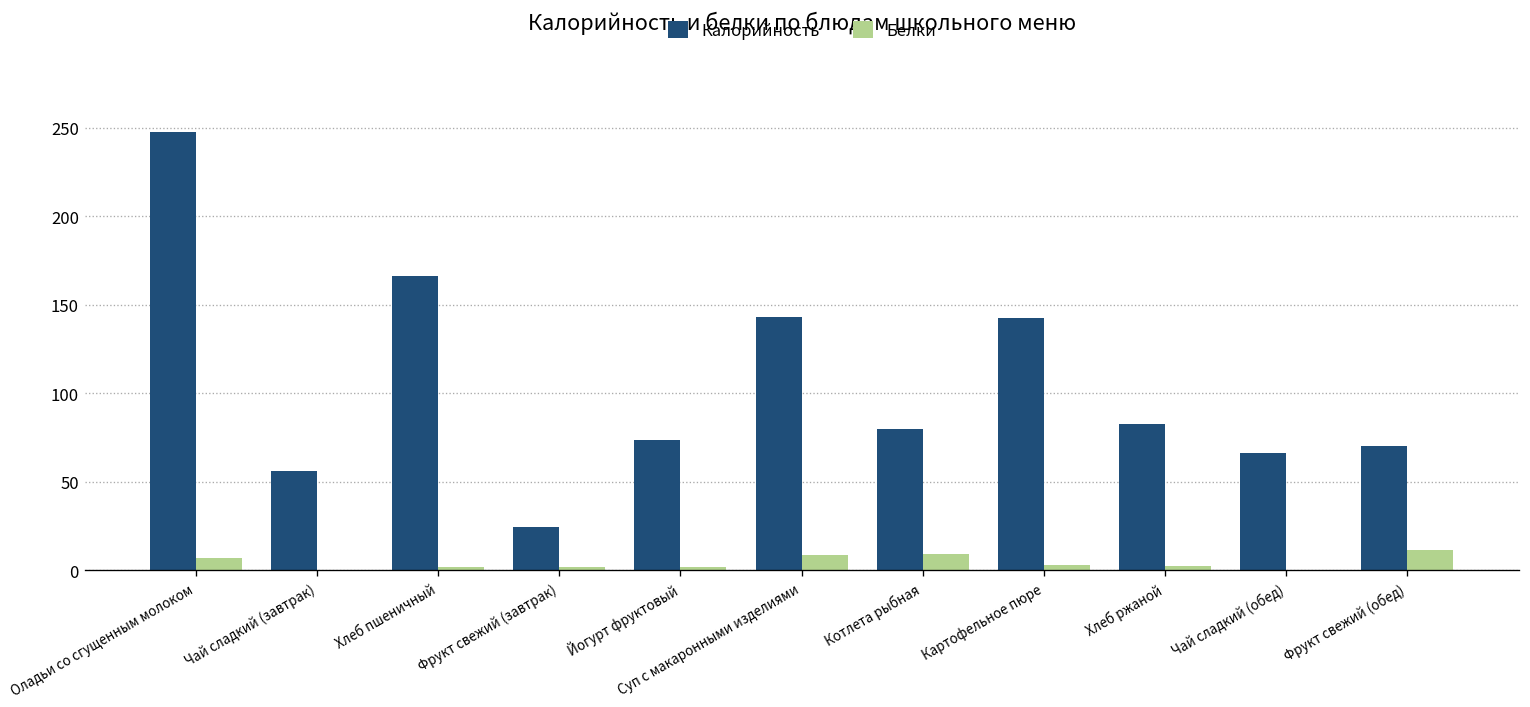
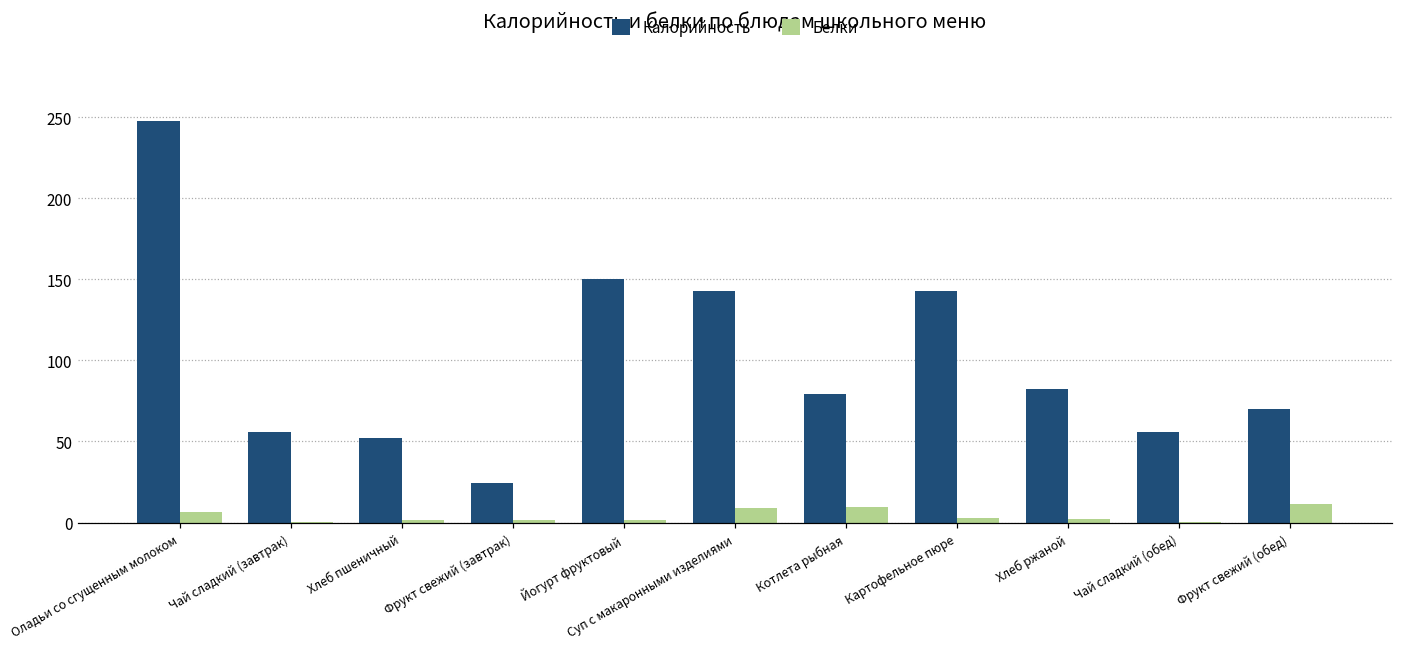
  {
    "Калорийность": {
      "Оладьи со сгущенным молоком": 248,
      "Чай сладкий (завтрак)": 56,
-     "Хлеб пшеничный": 166,
+     "Хлеб пшеничный": 52,
      "Фрукт свежий (завтрак)": 24,
-     "Йогурт фруктовый": 74,
+     "Йогурт фруктовый": 150,
      "Суп с макаронными изделиями": 143,
      "Котлета рыбная": 80,
      "Картофельное пюре": 143,
      "Хлеб ржаной": 82,
-     "Чай сладкий (обед)": 66,
+     "Чай сладкий (обед)": 56,
      "Фрукт свежий (обед)": 70
    },
    "Белки": {
      "Оладьи со сгущенным молоком": 7,
      "Суп с макаронными изделиями": 9,
      "Котлета рыбная": 9,
      "Картофельное пюре": 3,
      "Хлеб ржаной": 2,
      "Фрукт свежий (обед)": 12
    }
  }
